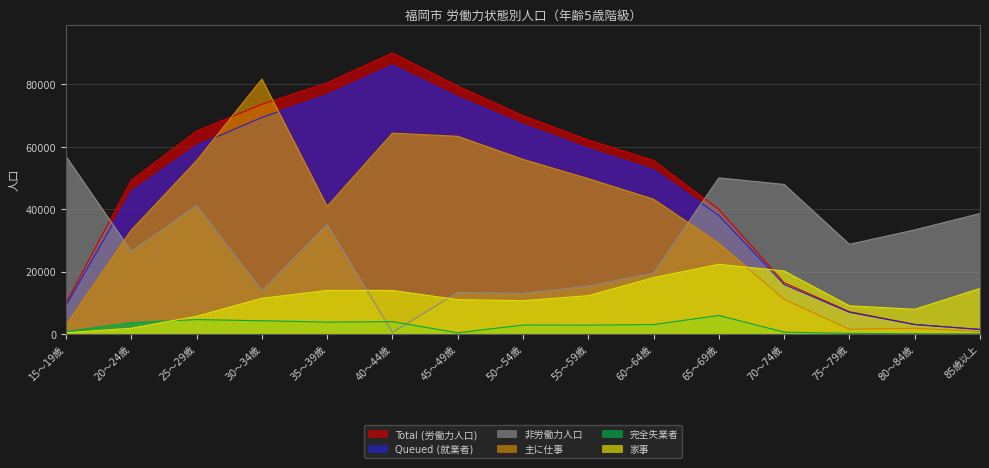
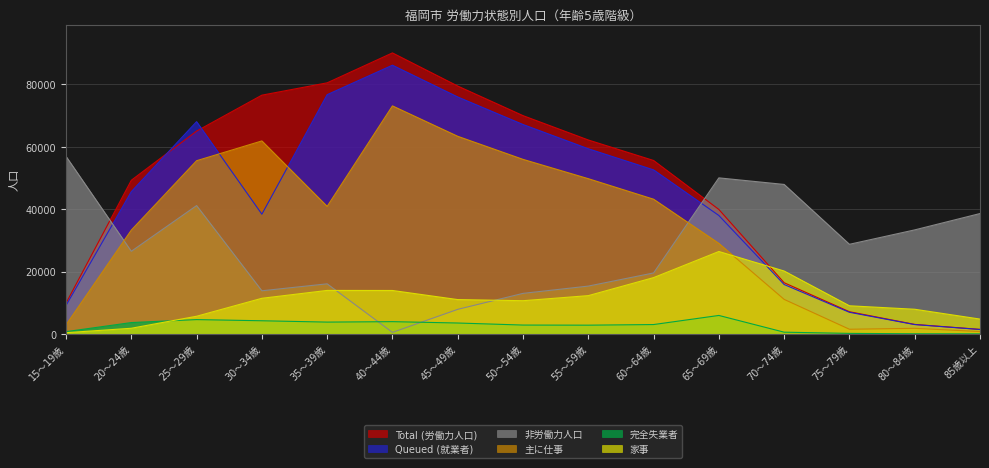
  {
    "Total (労働力人口)": {
      "20～24歳": 49000,
      "25～29歳": 65000,
-     "30～34歳": 74000,
+     "30～34歳": 77000,
      "35～39歳": 81000,
      "40～44歳": 90000,
      "45～49歳": 79000,
      "50～54歳": 70000,
      "55～59歳": 62000,
      "60～64歳": 56000,
      "65～69歳": 40000
    },
    "Queued (就業者)": {
      "20～24歳": 46000,
-     "25～29歳": 60000,
-     "30～34歳": 69000,
+     "25～29歳": 68000,
+     "30～34歳": 38000,
      "35～39歳": 77000,
      "40～44歳": 86000,
      "45～49歳": 76000,
      "50～54歳": 67000,
      "55～59歳": 59000,
      "60～64歳": 53000,
      "65～69歳": 38000
    },
    "非労働力人口": {
      "15～19歳": 57000,
      "20～24歳": 27000,
      "25～29歳": 41000,
      "30～34歳": 14000,
-     "35～39歳": 35000,
+     "35～39歳": 16000,
      "40～44歳": 0,
-     "45～49歳": 13000,
+     "45～49歳": 8000,
      "50～54歳": 13000,
      "55～59歳": 15000,
      "60～64歳": 20000,
      "65～69歳": 50000,
      "70～74歳": 48000,
      "75～79歳": 29000,
      "80～84歳": 33000,
      "85歳以上": 39000
    },
    "主に仕事": {
      "15～19歳": 3000,
      "20～24歳": 33000,
      "25～29歳": 56000,
-     "30～34歳": 82000,
+     "30～34歳": 62000,
      "35～39歳": 41000,
-     "40～44歳": 64000,
+     "40～44歳": 73000,
      "45～49歳": 63000,
      "50～54歳": 56000,
      "55～59歳": 50000,
      "60～64歳": 43000,
      "65～69歳": 29000,
      "70～74歳": 11000,
      "75～79歳": 2000,
      "80～84歳": 2000
    },
    "完全失業者": {
      "20～24歳": 4000,
      "25～29歳": 5000,
      "30～34歳": 4000,
      "35～39歳": 4000,
      "40～44歳": 4000,
-     "45～49歳": 0,
+     "45～49歳": 4000,
      "50～54歳": 3000,
      "55～59歳": 3000,
      "60～64歳": 3000,
      "65～69歳": 6000,
      "70～74歳": 1000,
      "75～79歳": 0,
      "80～84歳": 0
    },
    "家事": {
      "20～24歳": 2000,
      "25～29歳": 6000,
      "30～34歳": 11000,
      "35～39歳": 14000,
      "40～44歳": 14000,
      "45～49歳": 11000,
      "50～54歳": 11000,
      "55～59歳": 12000,
      "60～64歳": 18000,
-     "65～69歳": 22000,
+     "65～69歳": 26000,
      "70～74歳": 20000,
      "75～79歳": 9000,
      "80～84歳": 8000,
-     "85歳以上": 15000
+     "85歳以上": 5000
    }
  }
